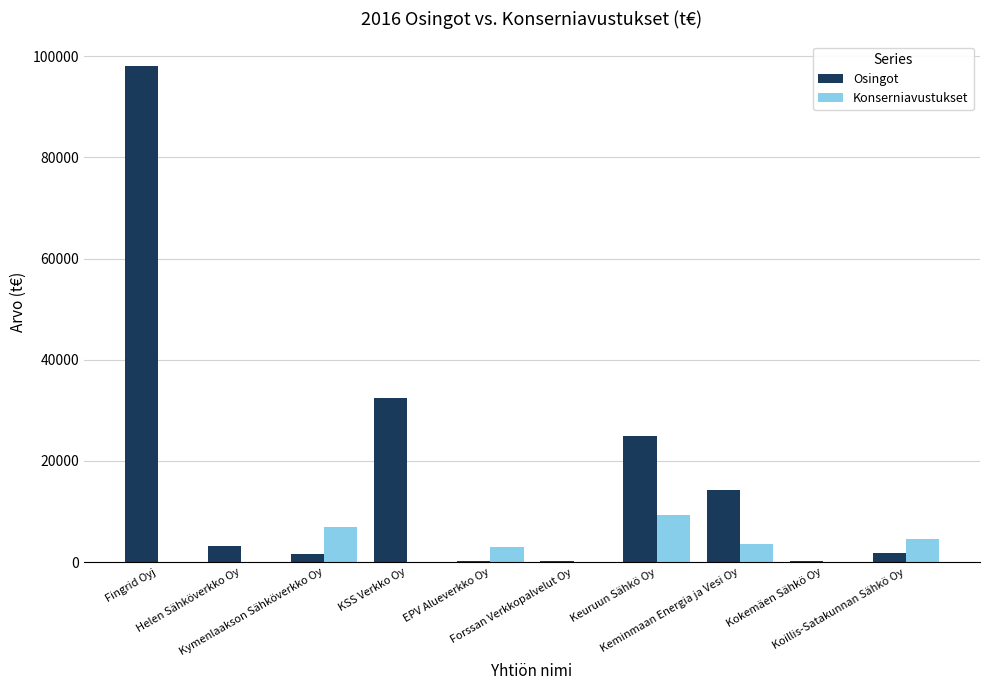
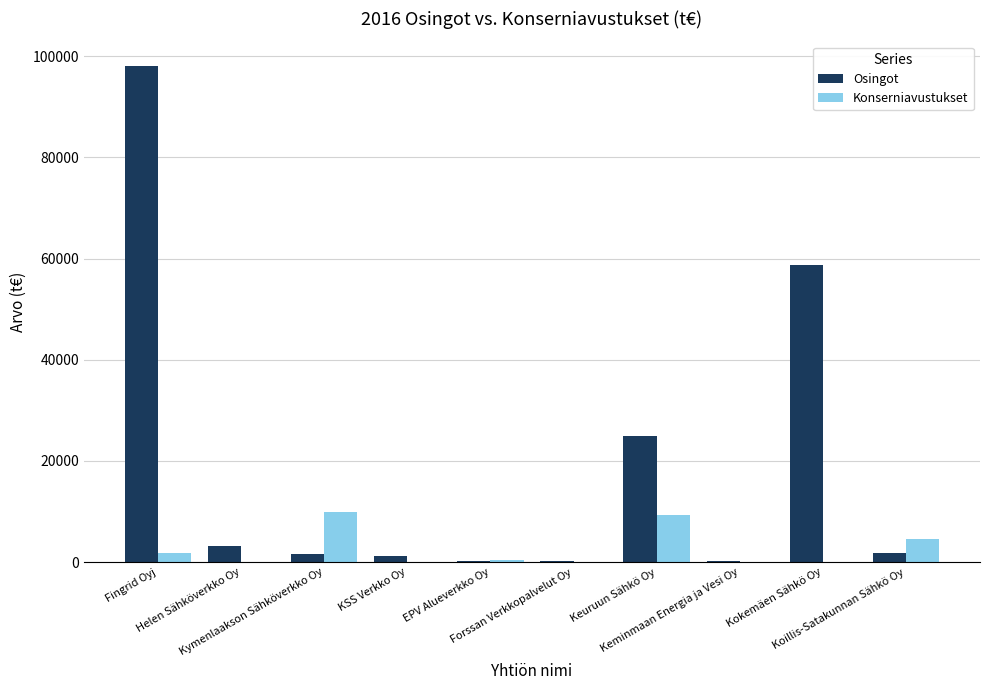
  {
    "Osingot": {
      "Fingrid Oyj": 98000,
      "Helen Sähköverkko Oy": 3000,
      "Kymenlaakson Sähköverkko Oy": 2000,
-     "KSS Verkko Oy": 32000,
+     "KSS Verkko Oy": 1000,
      "Keuruun Sähkö Oy": 25000,
-     "Keminmaan Energia ja Vesi Oy": 14000,
-     "Kokemäen Sähkö Oy": 0,
+     "Keminmaan Energia ja Vesi Oy": 0,
+     "Kokemäen Sähkö Oy": 59000,
      "Koillis-Satakunnan Sähkö Oy": 2000
    },
    "Konserniavustukset": {
-     "Fingrid Oyj": 0,
+     "Fingrid Oyj": 2000,
      "Helen Sähköverkko Oy": 0,
-     "Kymenlaakson Sähköverkko Oy": 7000,
+     "Kymenlaakson Sähköverkko Oy": 10000,
      "KSS Verkko Oy": 0,
-     "EPV Alueverkko Oy": 3000,
+     "EPV Alueverkko Oy": 0,
      "Forssan Verkkopalvelut Oy": 0,
      "Keuruun Sähkö Oy": 9000,
-     "Keminmaan Energia ja Vesi Oy": 4000,
+     "Keminmaan Energia ja Vesi Oy": 0,
      "Kokemäen Sähkö Oy": 0,
      "Koillis-Satakunnan Sähkö Oy": 5000
    }
  }
